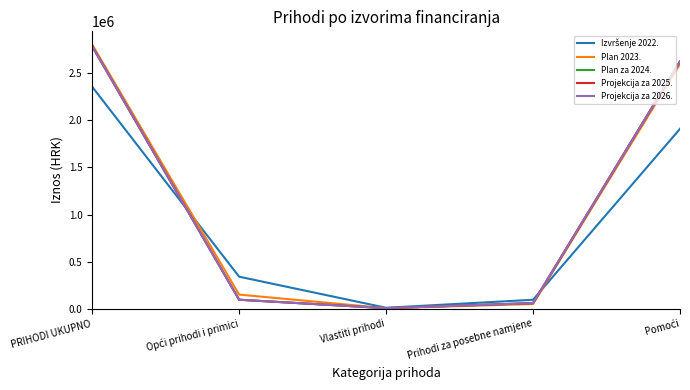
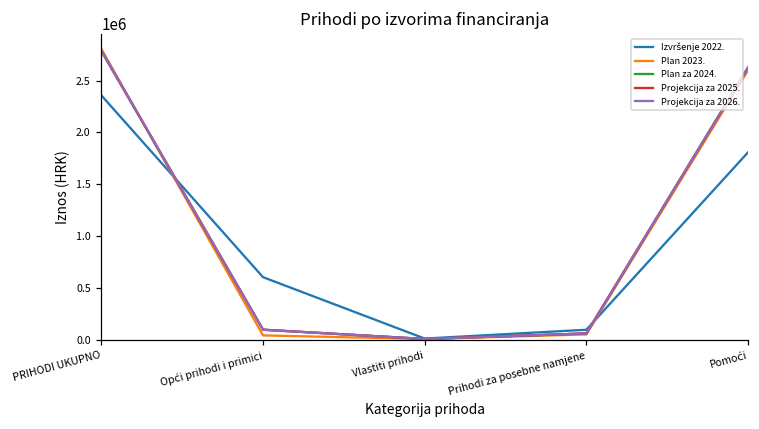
  {
    "Izvršenje 2022.": {
      "PRIHODI UKUPNO": 2400000,
-     "Opći prihodi i primici": 300000,
+     "Opći prihodi i primici": 600000,
      "Prihodi za posebne namjene": 100000,
-     "Pomoći": 1900000
+     "Pomoći": 1800000
    },
    "Plan 2023.": {
-     "Opći prihodi i primici": 200000
+     "Opći prihodi i primici": 0
    },
    "Projekcija za 2026.": {
      "Opći prihodi i primici": 100000
    }
  }
